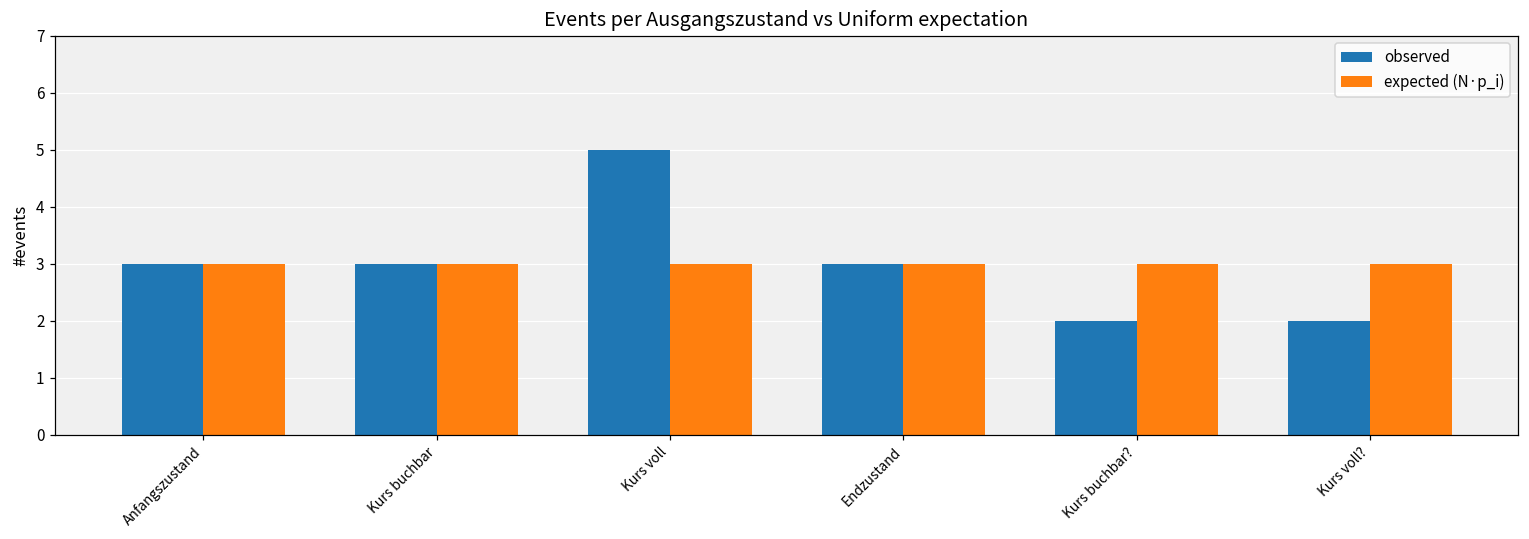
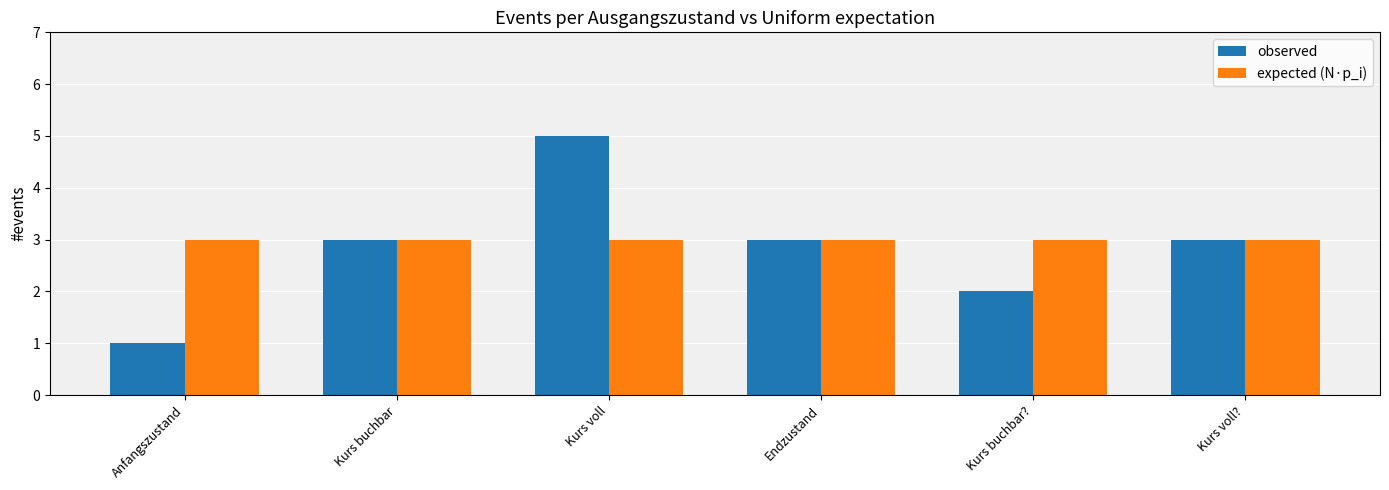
  {
    "observed": {
-     "Anfangszustand": 3,
+     "Anfangszustand": 1,
      "Kurs buchbar": 3,
      "Kurs voll": 5,
      "Endzustand": 3,
      "Kurs buchbar?": 2,
-     "Kurs voll?": 2
+     "Kurs voll?": 3
    },
    "expected (N·p_i)": {
      "Anfangszustand": 3,
      "Kurs buchbar": 3,
      "Kurs voll": 3,
      "Endzustand": 3,
      "Kurs buchbar?": 3,
      "Kurs voll?": 3
    }
  }
